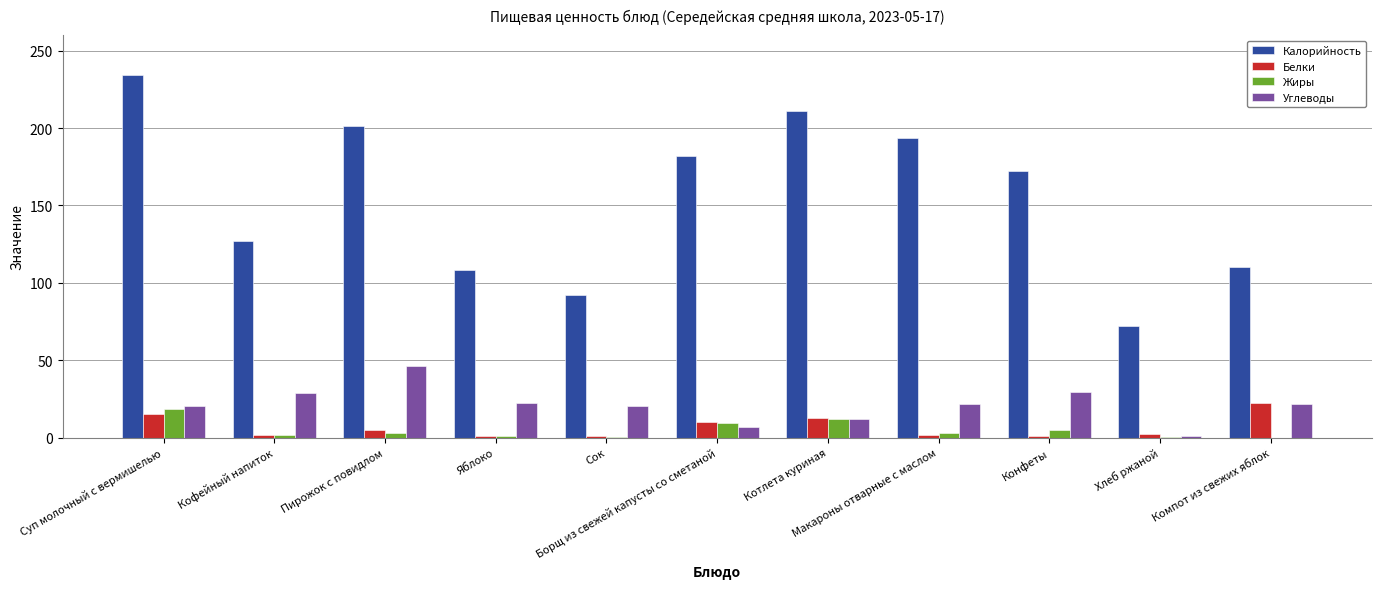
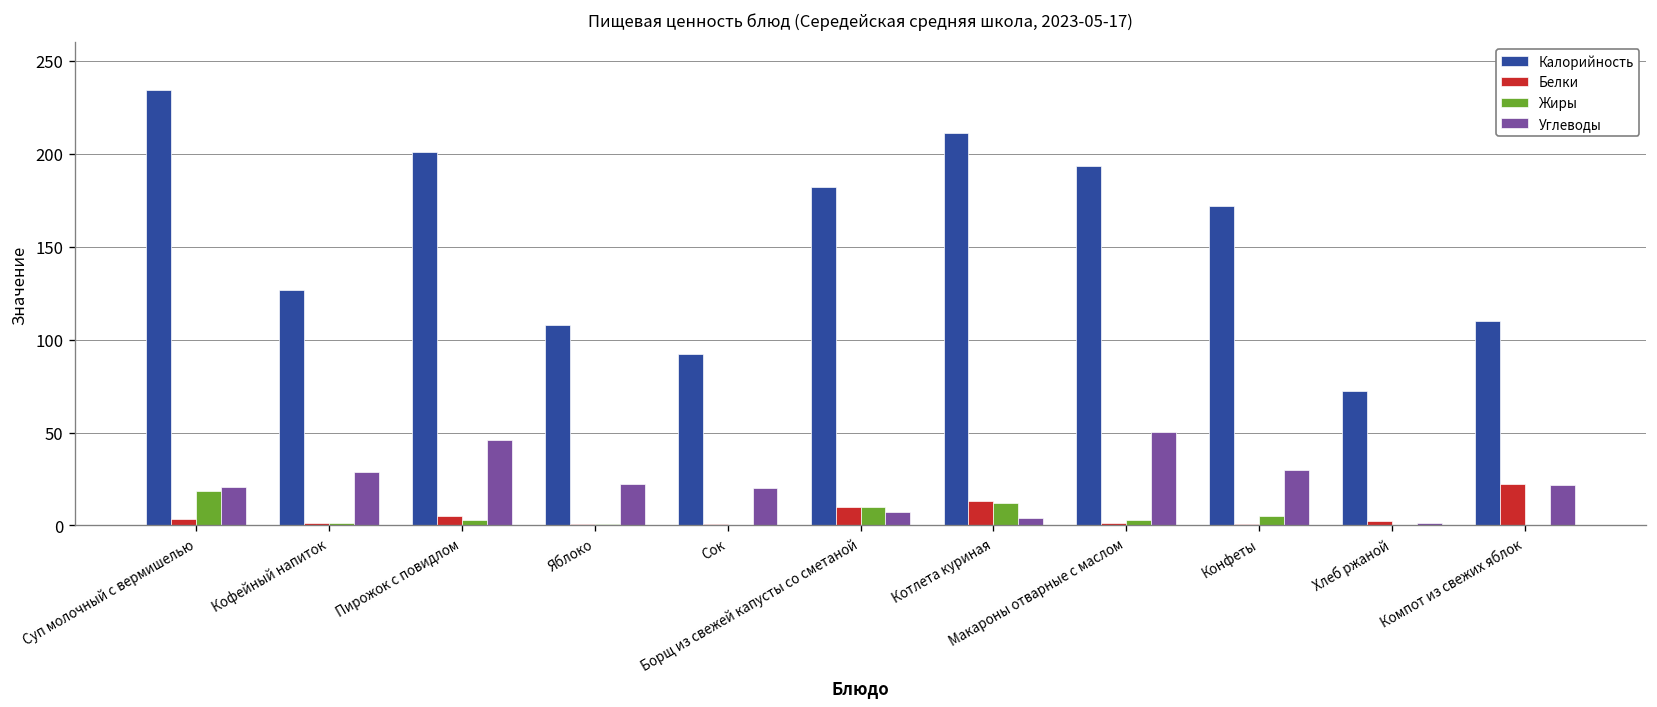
  {
    "Калорийность": {
      "Суп молочный с вермишелью": 234,
      "Кофейный напиток": 127,
      "Пирожок с повидлом": 201,
      "Яблоко": 108,
      "Сок": 92,
      "Борщ из свежей капусты со сметаной": 182,
      "Котлета куриная": 211,
      "Макароны отварные с маслом": 193,
      "Конфеты": 172,
      "Хлеб ржаной": 72,
      "Компот из свежих яблок": 110
    },
    "Белки": {
-     "Суп молочный с вермишелью": 16,
+     "Суп молочный с вермишелью": 3,
      "Пирожок с повидлом": 5,
      "Борщ из свежей капусты со сметаной": 10,
      "Котлета куриная": 13,
      "Хлеб ржаной": 3,
      "Компот из свежих яблок": 22
    },
    "Жиры": {
      "Суп молочный с вермишелью": 19,
      "Пирожок с повидлом": 3,
      "Борщ из свежей капусты со сметаной": 10,
      "Котлета куриная": 12,
      "Макароны отварные с маслом": 3,
      "Конфеты": 5,
      "Компот из свежих яблок": 0
    },
    "Углеводы": {
      "Суп молочный с вермишелью": 21,
      "Кофейный напиток": 29,
      "Пирожок с повидлом": 46,
      "Яблоко": 23,
      "Сок": 20,
      "Борщ из свежей капусты со сметаной": 7,
-     "Котлета куриная": 12,
-     "Макароны отварные с маслом": 22,
+     "Котлета куриная": 4,
+     "Макароны отварные с маслом": 51,
      "Конфеты": 30,
      "Компот из свежих яблок": 22
    }
  }
